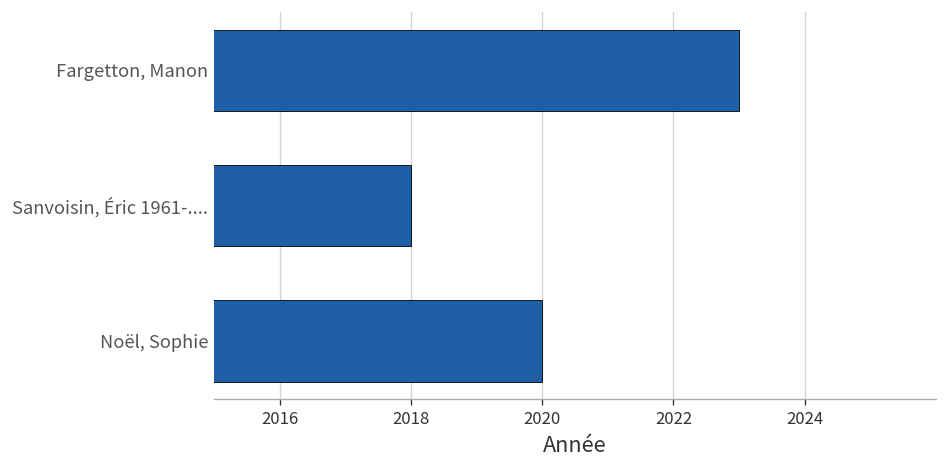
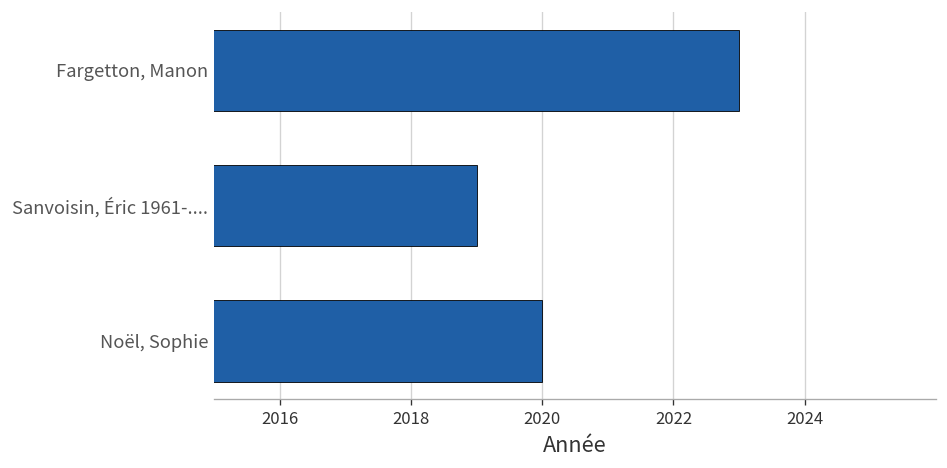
  {
    "Fargetton, Manon": 2023,
-   "Sanvoisin, Éric 1961-....": 2018,
+   "Sanvoisin, Éric 1961-....": 2019,
    "Noël, Sophie": 2020
  }
